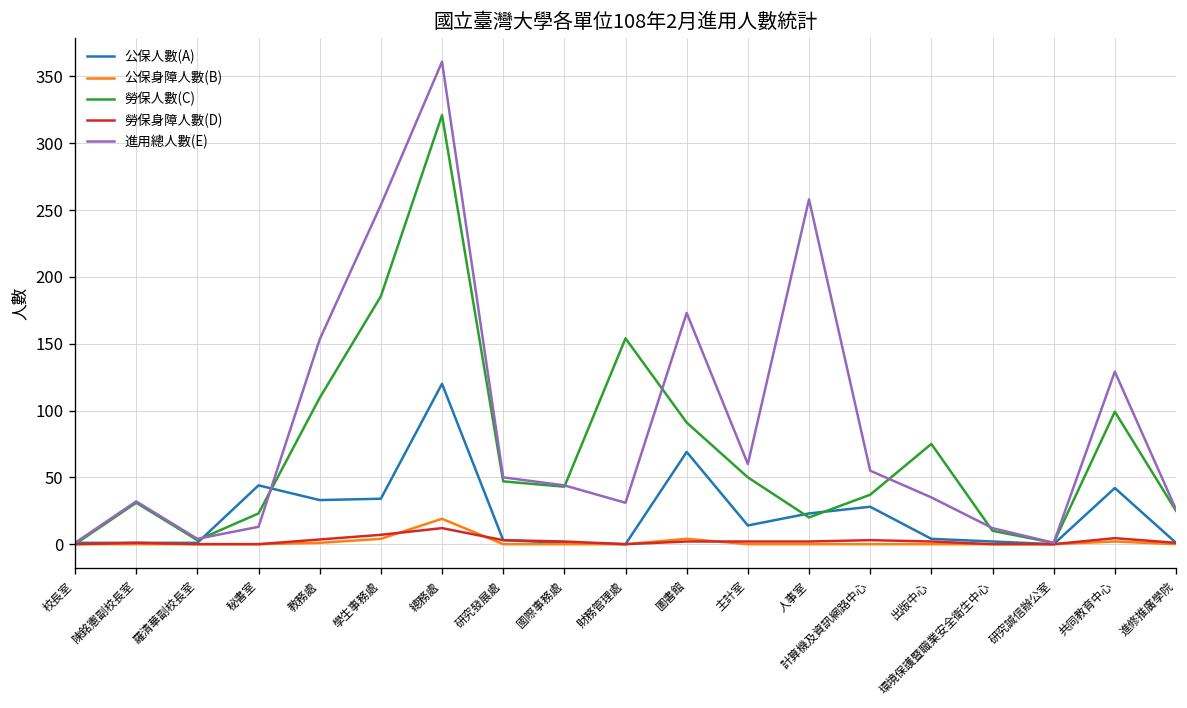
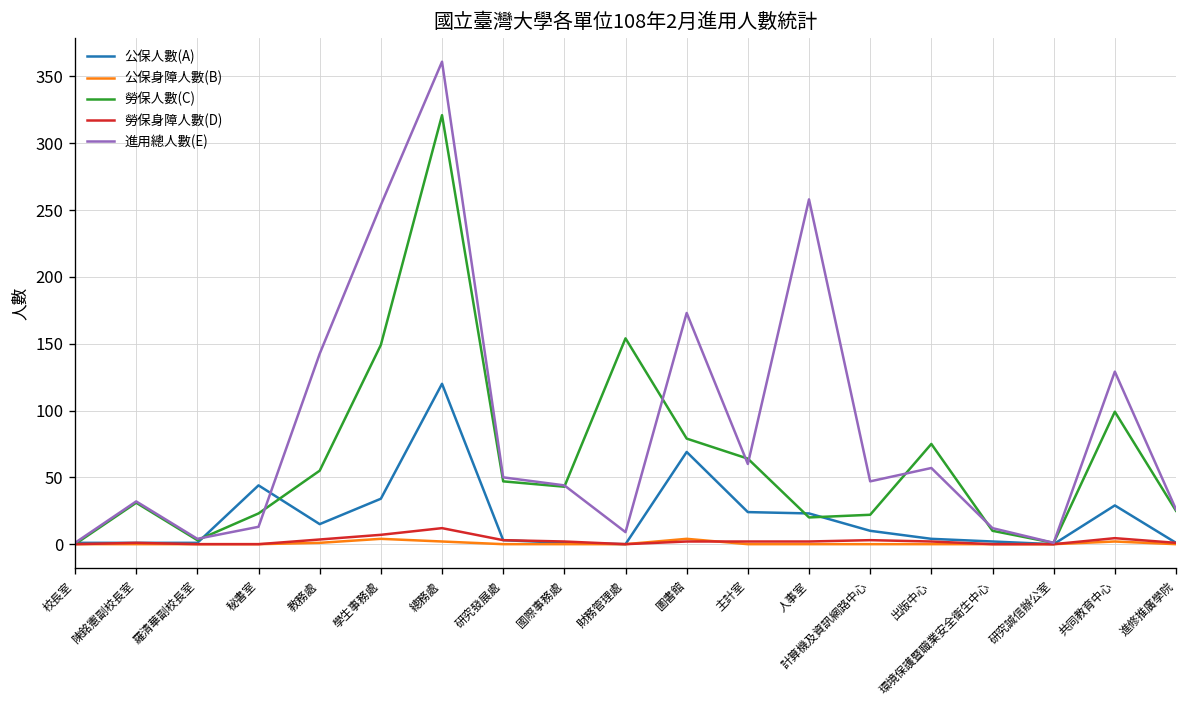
  {
    "公保人數(A)": {
      "秘書室": 44,
-     "教務處": 33,
+     "教務處": 15,
      "學生事務處": 34,
      "總務處": 120,
      "圖書館": 69,
-     "主計室": 14,
+     "主計室": 24,
      "人事室": 23,
-     "計算機及資訊網路中心": 28,
-     "共同教育中心": 42
+     "計算機及資訊網路中心": 10,
+     "共同教育中心": 29
    },
    "公保身障人數(B)": {
      "教務處": 1,
      "學生事務處": 4,
-     "總務處": 19,
+     "總務處": 2,
      "研究發展處": 0,
      "計算機及資訊網路中心": 0,
      "共同教育中心": 2
    },
    "勞保人數(C)": {
      "秘書室": 23,
-     "教務處": 110,
-     "學生事務處": 186,
+     "教務處": 55,
+     "學生事務處": 149,
      "總務處": 321,
      "研究發展處": 47,
      "財務管理處": 154,
-     "圖書館": 91,
-     "主計室": 50,
+     "圖書館": 79,
+     "主計室": 64,
      "人事室": 20,
-     "計算機及資訊網路中心": 37,
+     "計算機及資訊網路中心": 22,
      "出版中心": 75,
      "共同教育中心": 99
    },
    "勞保身障人數(D)": {
      "教務處": 4,
      "學生事務處": 7,
      "總務處": 12,
      "計算機及資訊網路中心": 3,
      "共同教育中心": 5
    },
    "進用總人數(E)": {
      "秘書室": 13,
-     "教務處": 153,
+     "教務處": 143,
      "學生事務處": 254,
      "總務處": 361,
      "研究發展處": 50,
-     "財務管理處": 31,
+     "財務管理處": 9,
      "圖書館": 173,
      "主計室": 60,
      "人事室": 258,
-     "計算機及資訊網路中心": 55,
-     "出版中心": 35,
+     "計算機及資訊網路中心": 47,
+     "出版中心": 57,
      "共同教育中心": 129
    }
  }
